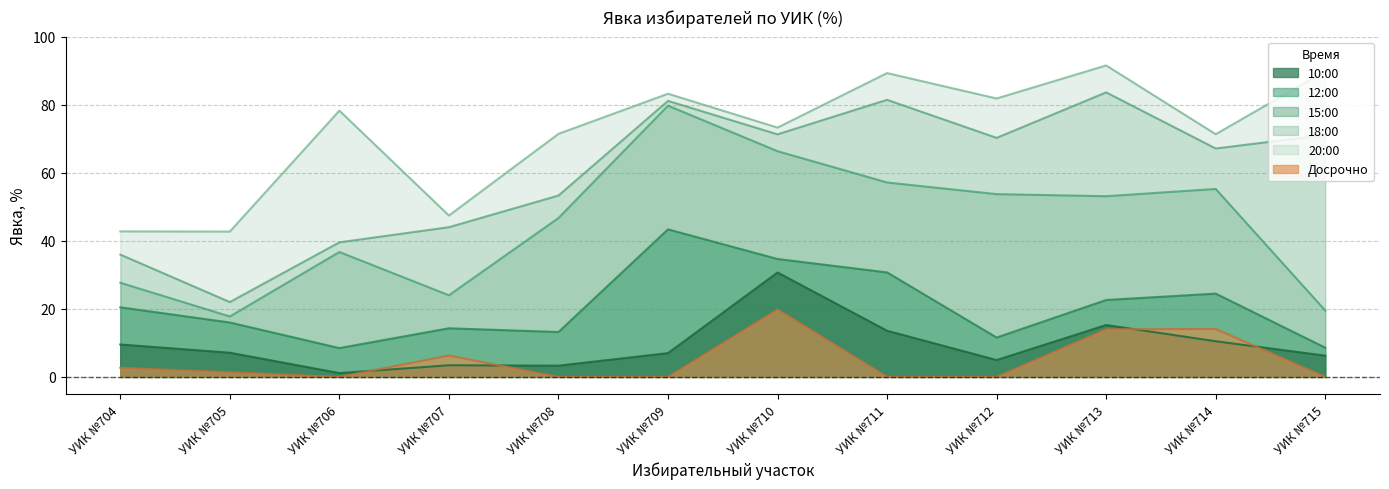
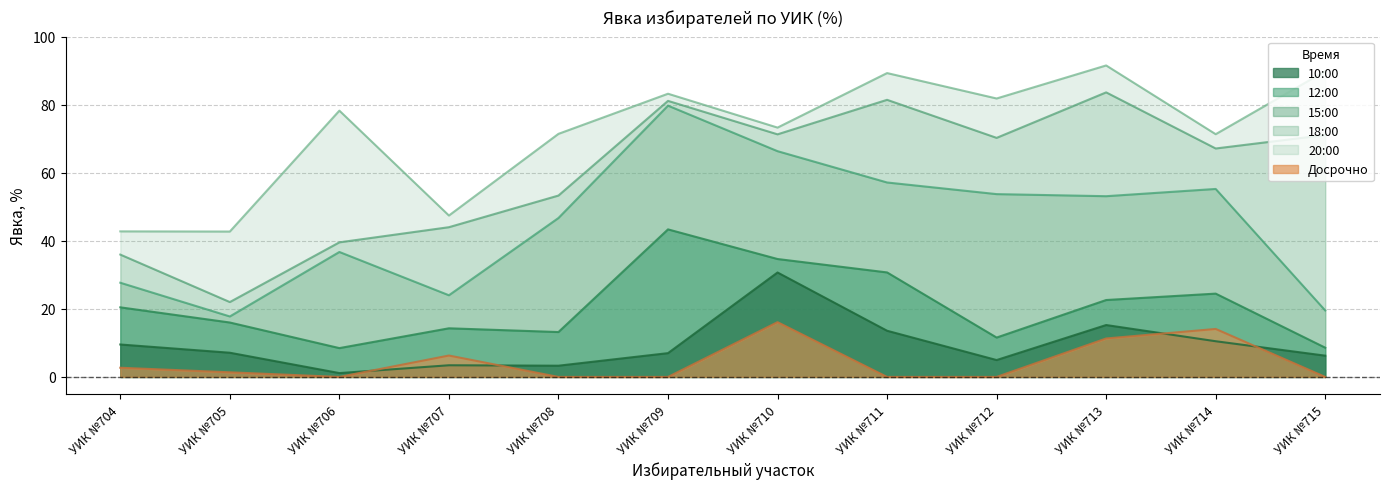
  {
    "Досрочно": {
      "УИК №704": 3,
      "УИК №705": 1,
      "УИК №706": 0,
      "УИК №707": 6,
      "УИК №708": 0,
      "УИК №709": 0,
-     "УИК №710": 20,
+     "УИК №710": 16,
      "УИК №711": 0,
      "УИК №712": 0,
-     "УИК №713": 14,
+     "УИК №713": 11,
      "УИК №714": 14,
      "УИК №715": 0
    }
  }
